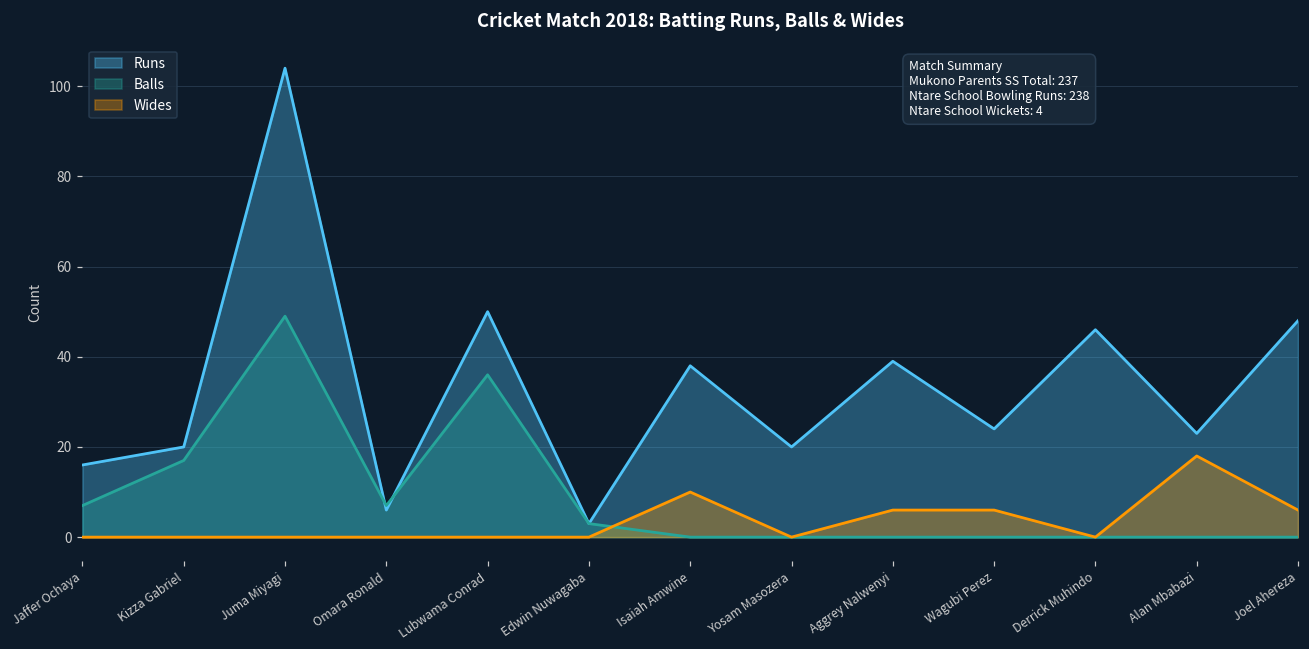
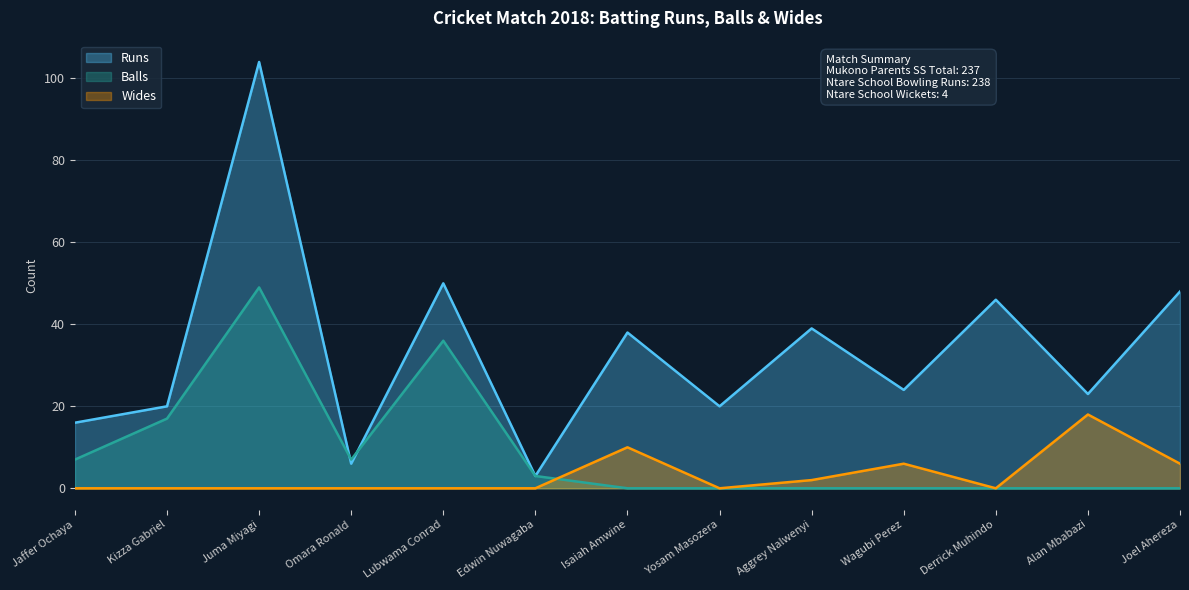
  {
    "Wides": {
      "Jaffer Ochaya": 0,
      "Kizza Gabriel": 0,
      "Juma Miyagi": 0,
      "Omara Ronald": 0,
      "Lubwama Conrad": 0,
      "Edwin Nuwagaba": 0,
      "Isaiah Amwine": 10,
-     "Aggrey Nalwenyi": 6,
+     "Aggrey Nalwenyi": 2,
      "Wagubi Perez": 6,
      "Alan Mbabazi": 18,
      "Joel Ahereza": 6
    }
  }
